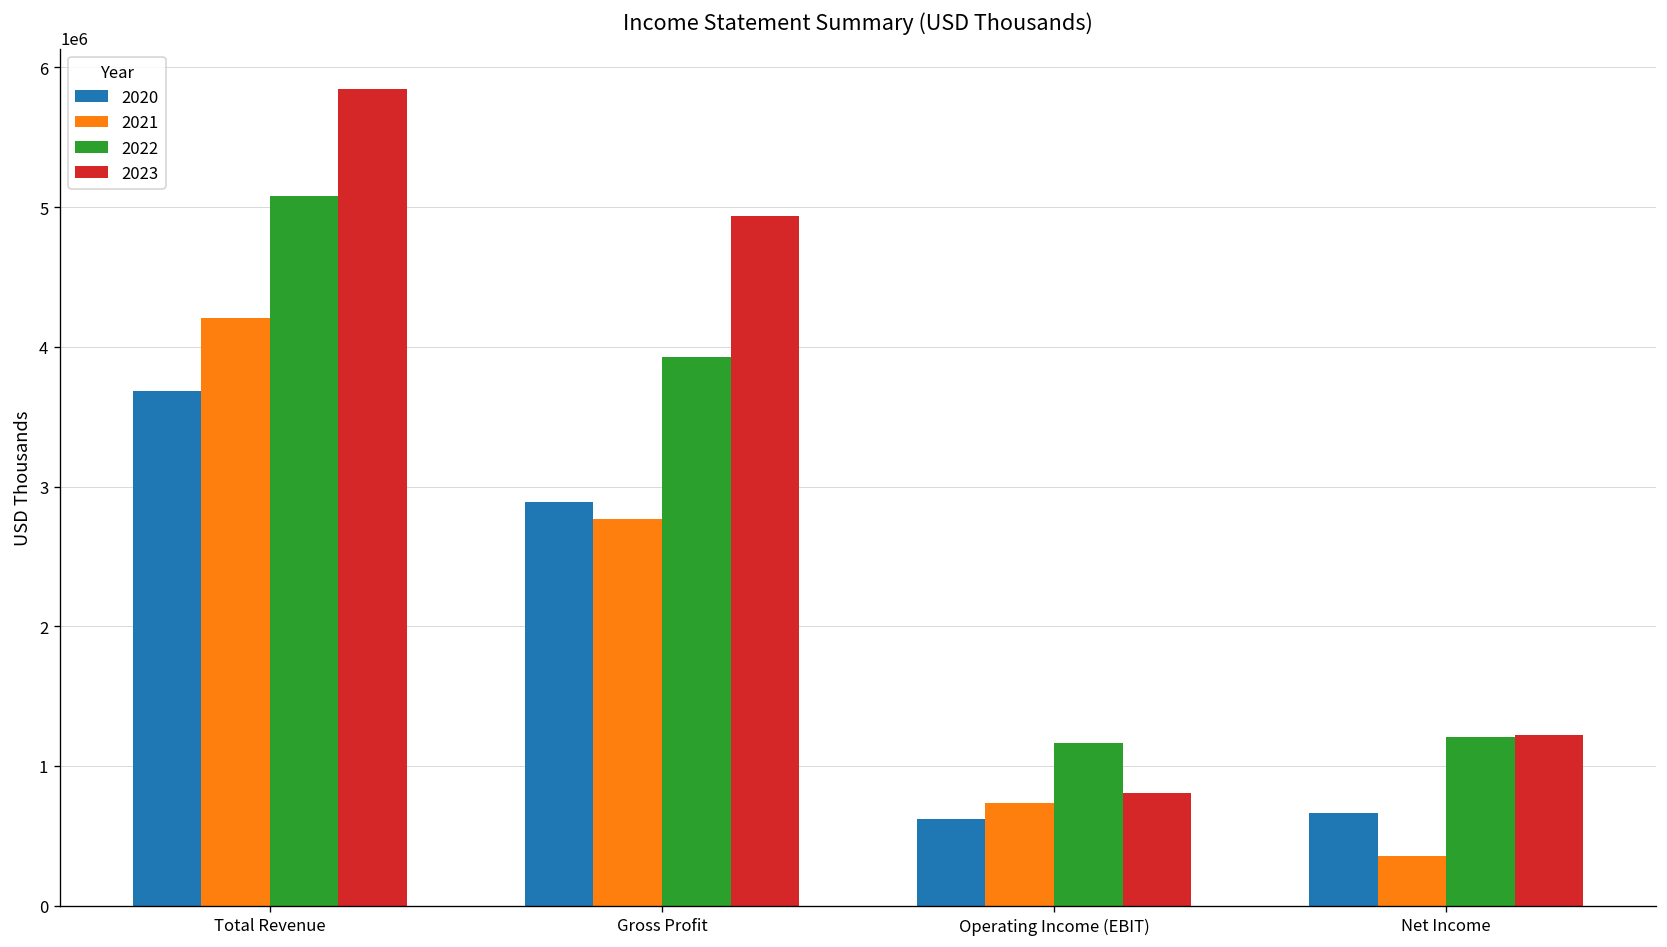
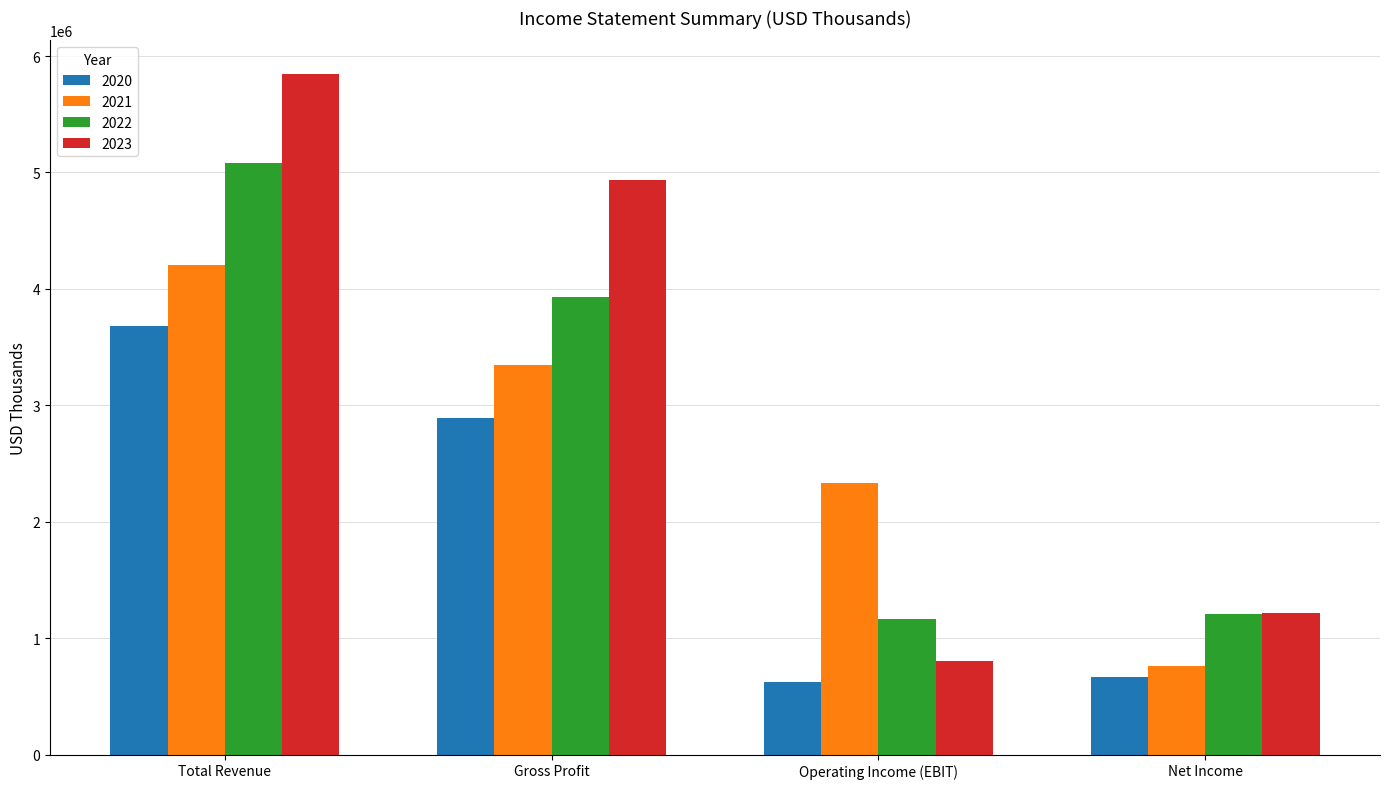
  {
    "2020": {
      "Total Revenue": 3690000,
      "Gross Profit": 2890000,
      "Operating Income (EBIT)": 620000,
      "Net Income": 660000
    },
    "2021": {
      "Total Revenue": 4200000,
-     "Gross Profit": 2760000,
-     "Operating Income (EBIT)": 730000,
-     "Net Income": 360000
+     "Gross Profit": 3340000,
+     "Operating Income (EBIT)": 2330000,
+     "Net Income": 760000
    },
    "2022": {
      "Total Revenue": 5080000,
      "Gross Profit": 3930000,
      "Operating Income (EBIT)": 1160000,
      "Net Income": 1200000
    },
    "2023": {
      "Total Revenue": 5840000,
      "Gross Profit": 4940000,
      "Operating Income (EBIT)": 810000,
      "Net Income": 1220000
    }
  }
